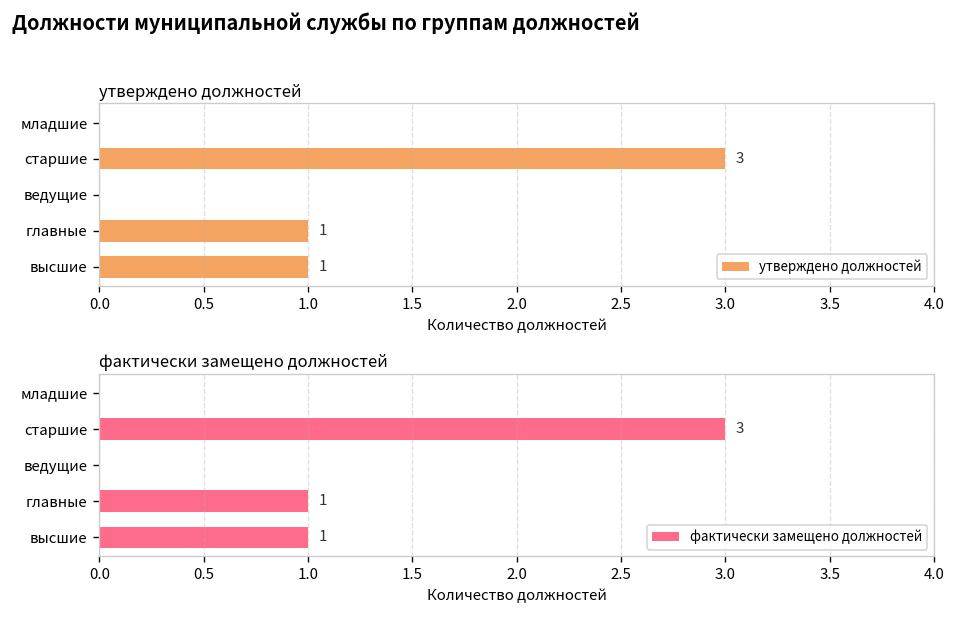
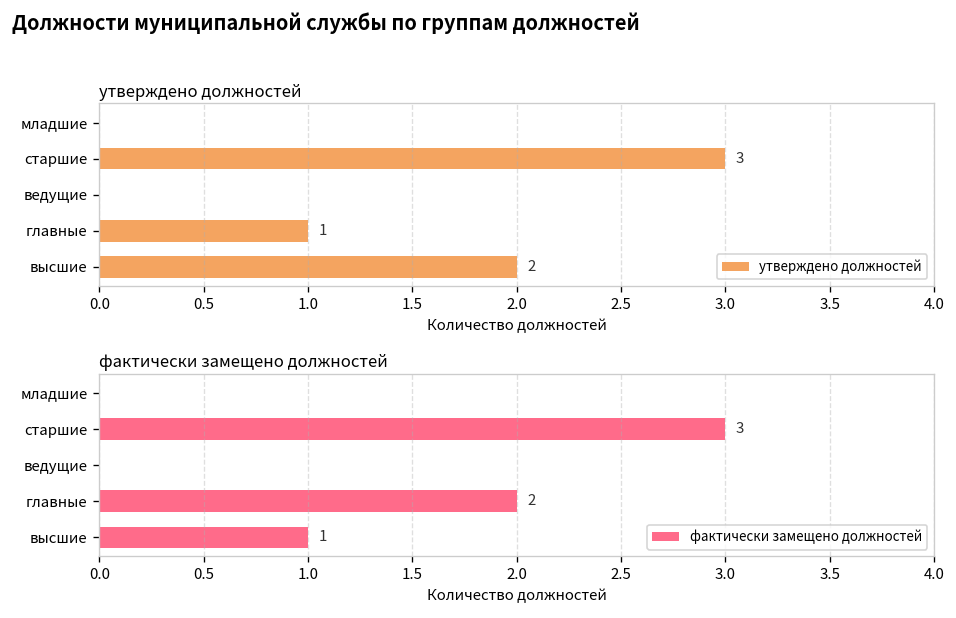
  {
    "утверждено должностей": {
      "старшие": 3,
      "главные": 1,
-     "высшие": 1
+     "высшие": 2
    },
    "фактически замещено должностей": {
      "старшие": 3,
-     "главные": 1,
+     "главные": 2,
      "высшие": 1
    }
  }
